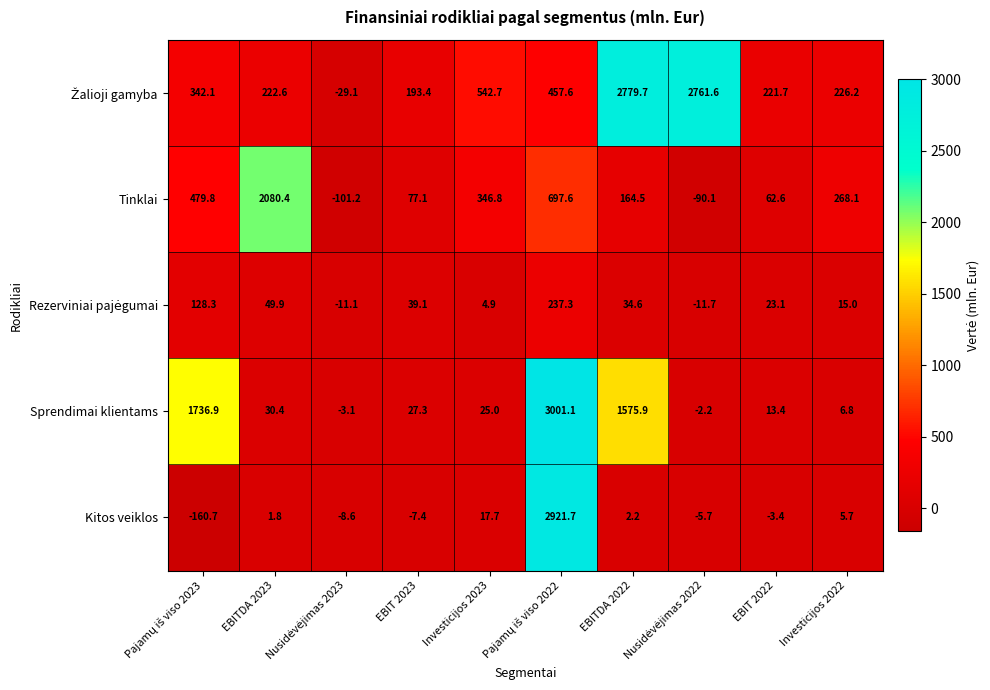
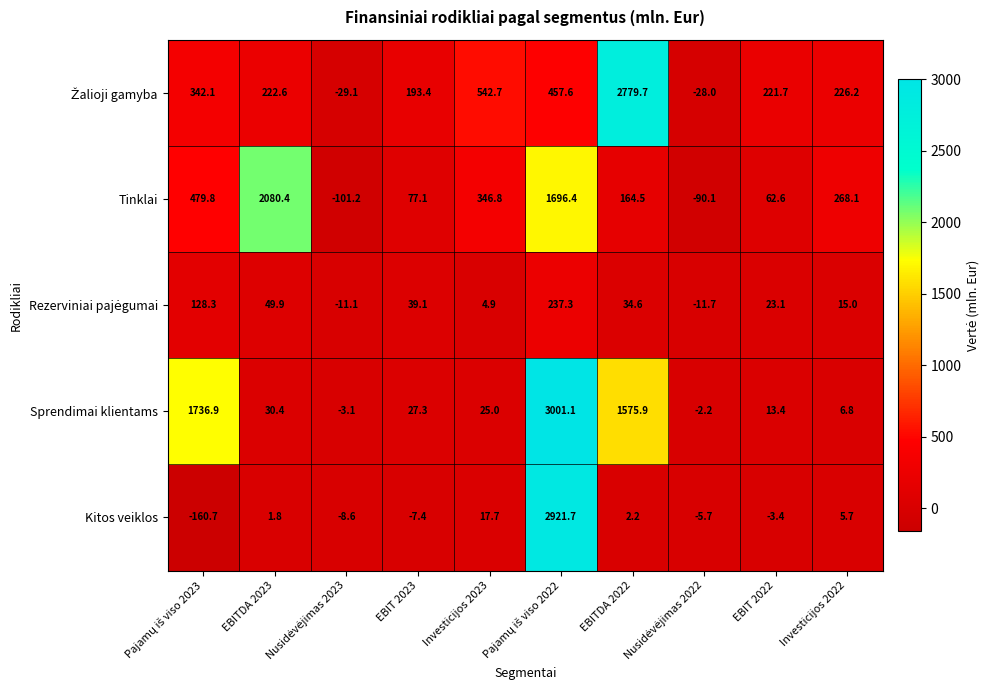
  {
    "Žalioji gamyba": {
      "Pajamų iš viso 2023": 342.1,
      "EBITDA 2023": 222.6,
      "Nusidėvėjimas 2023": -29.1,
      "EBIT 2023": 193.4,
      "Investicijos 2023": 542.7,
      "Pajamų iš viso 2022": 457.6,
      "EBITDA 2022": 2779.7,
-     "Nusidėvėjimas 2022": 2761.6,
+     "Nusidėvėjimas 2022": -28.0,
      "EBIT 2022": 221.7,
      "Investicijos 2022": 226.2
    },
    "Tinklai": {
      "Pajamų iš viso 2023": 479.8,
      "EBITDA 2023": 2080.4,
      "Nusidėvėjimas 2023": -101.2,
      "EBIT 2023": 77.1,
      "Investicijos 2023": 346.8,
-     "Pajamų iš viso 2022": 697.6,
+     "Pajamų iš viso 2022": 1696.4,
      "EBITDA 2022": 164.5,
      "Nusidėvėjimas 2022": -90.1,
      "EBIT 2022": 62.6,
      "Investicijos 2022": 268.1
    },
    "Rezerviniai pajėgumai": {
      "Pajamų iš viso 2023": 128.3,
      "EBITDA 2023": 49.9,
      "Nusidėvėjimas 2023": -11.1,
      "EBIT 2023": 39.1,
      "Investicijos 2023": 4.9,
      "Pajamų iš viso 2022": 237.3,
      "EBITDA 2022": 34.6,
      "Nusidėvėjimas 2022": -11.7,
      "EBIT 2022": 23.1,
      "Investicijos 2022": 15.0
    },
    "Sprendimai klientams": {
      "Pajamų iš viso 2023": 1736.9,
      "EBITDA 2023": 30.4,
      "Nusidėvėjimas 2023": -3.1,
      "EBIT 2023": 27.3,
      "Investicijos 2023": 25.0,
      "Pajamų iš viso 2022": 3001.1,
      "EBITDA 2022": 1575.9,
      "Nusidėvėjimas 2022": -2.2,
      "EBIT 2022": 13.4,
      "Investicijos 2022": 6.8
    },
    "Kitos veiklos": {
      "Pajamų iš viso 2023": -160.7,
      "EBITDA 2023": 1.8,
      "Nusidėvėjimas 2023": -8.6,
      "EBIT 2023": -7.4,
      "Investicijos 2023": 17.7,
      "Pajamų iš viso 2022": 2921.7,
      "EBITDA 2022": 2.2,
      "Nusidėvėjimas 2022": -5.7,
      "EBIT 2022": -3.4,
      "Investicijos 2022": 5.7
    }
  }
